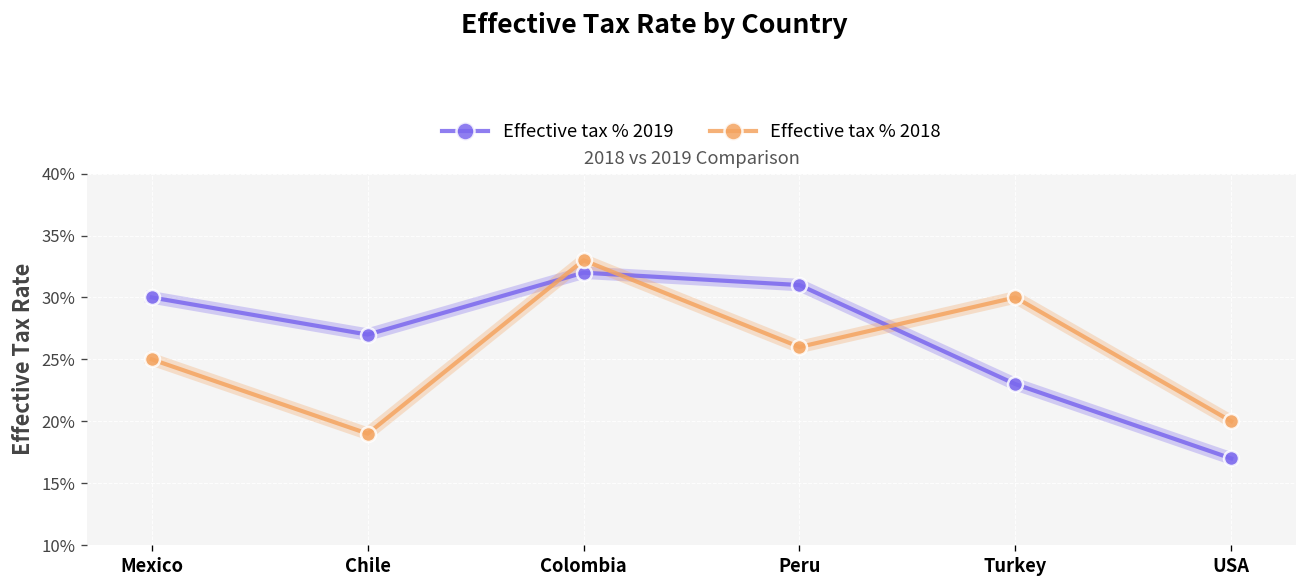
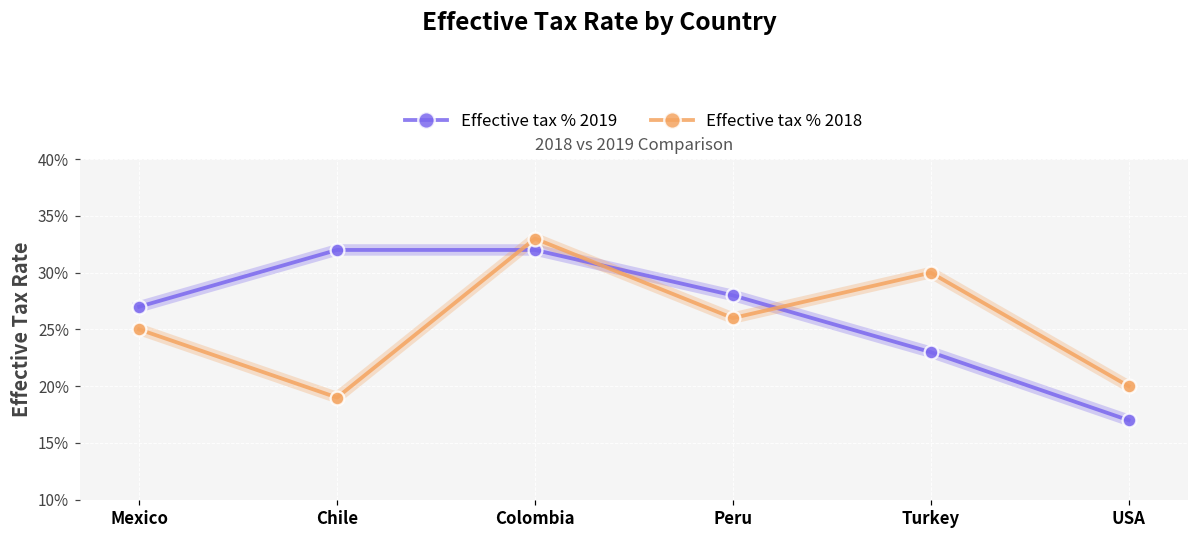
  {
    "Effective tax % 2019": {
-     "Mexico": "30.0%",
-     "Chile": "27.0%",
+     "Mexico": "27.0%",
+     "Chile": "32.0%",
      "Colombia": "32.0%",
-     "Peru": "31.0%",
+     "Peru": "28.0%",
      "Turkey": "23.0%",
      "USA": "17.0%"
    },
    "Effective tax % 2018": {
      "Mexico": "25.0%",
      "Chile": "19.0%",
      "Colombia": "33.0%",
      "Peru": "26.0%",
      "Turkey": "30.0%",
      "USA": "20.0%"
    }
  }
